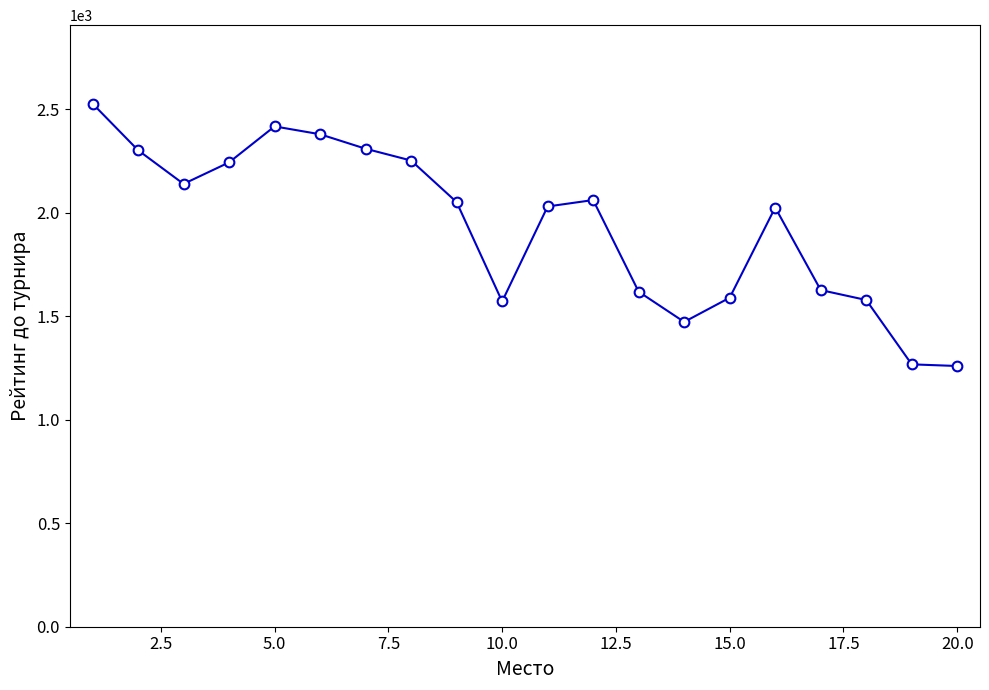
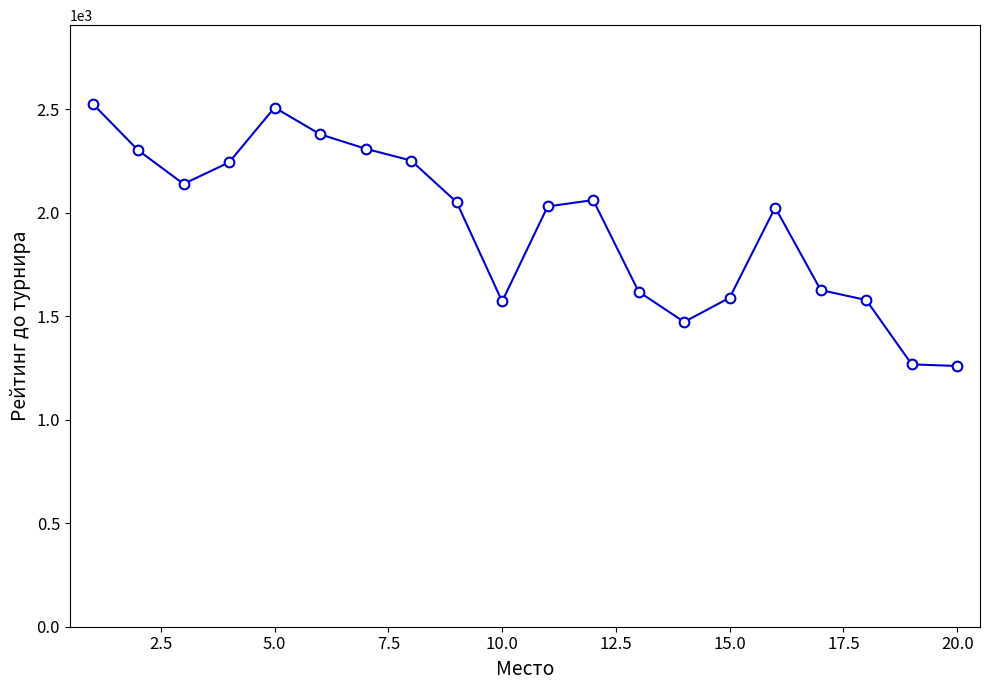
  {
-   "5.0": 2420,
+   "5.0": 2510,
    "10.0": 1570,
    "15.0": 1590,
    "20.0": 1260
  }
